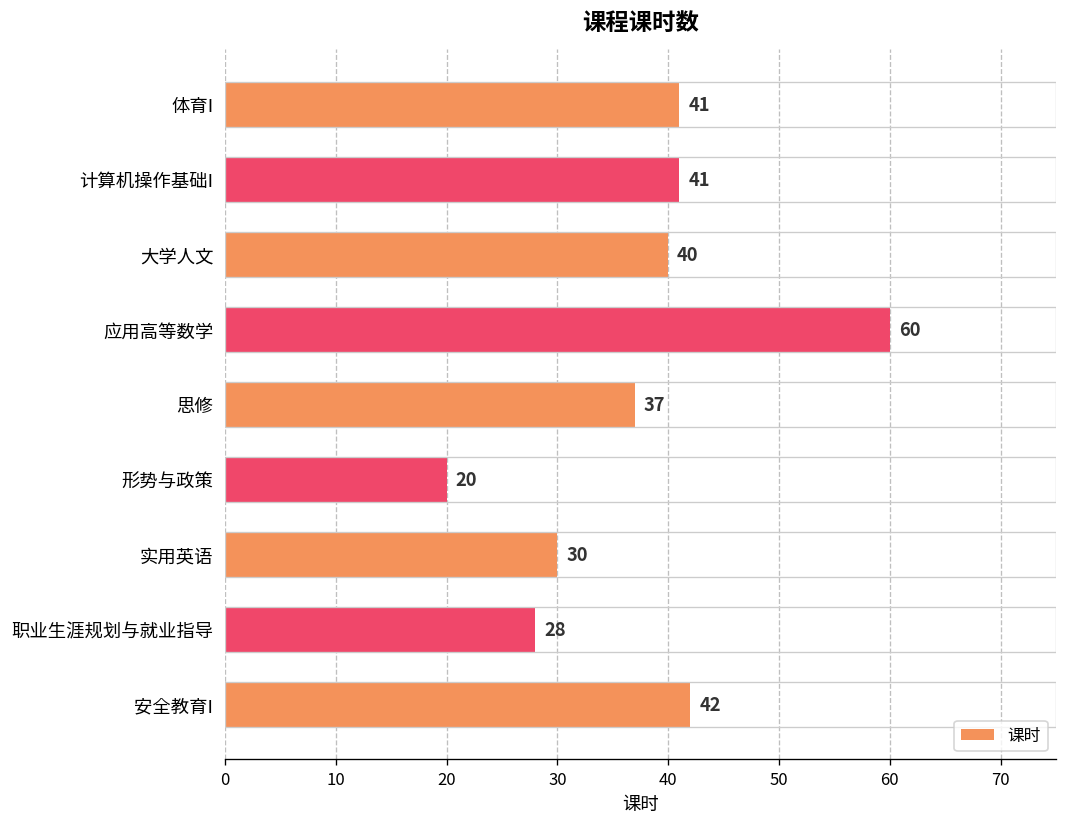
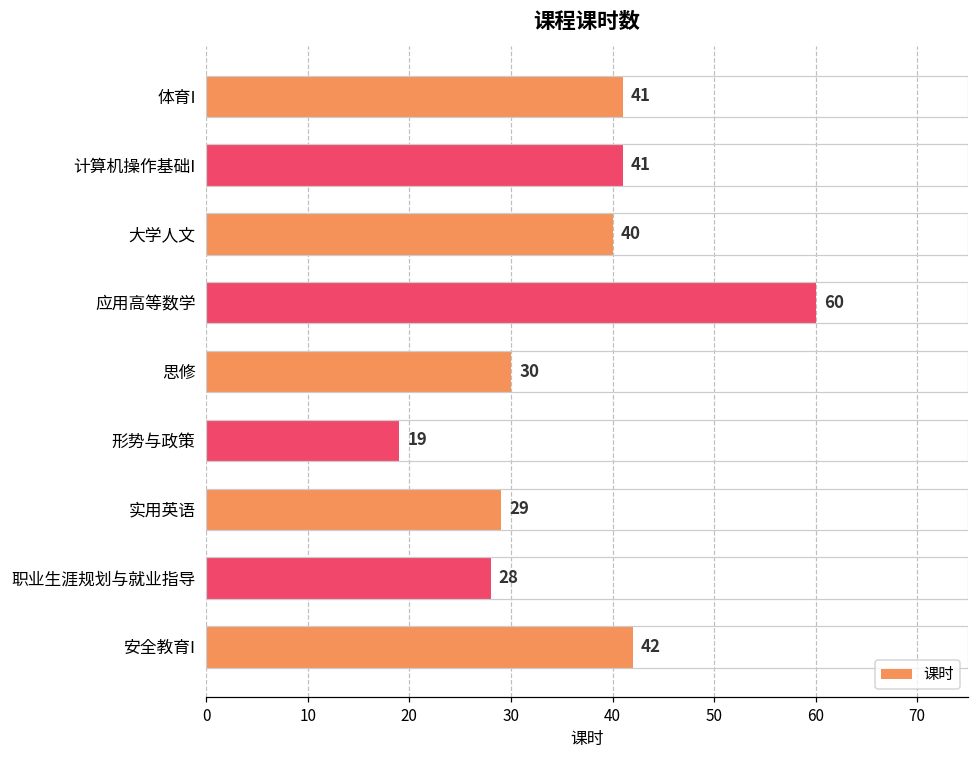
  {
    "体育I": 41,
    "计算机操作基础I": 41,
    "大学人文": 40,
    "应用高等数学": 60,
-   "思修": 37,
-   "形势与政策": 20,
-   "实用英语": 30,
+   "思修": 30,
+   "形势与政策": 19,
+   "实用英语": 29,
    "职业生涯规划与就业指导": 28,
    "安全教育I": 42
  }
